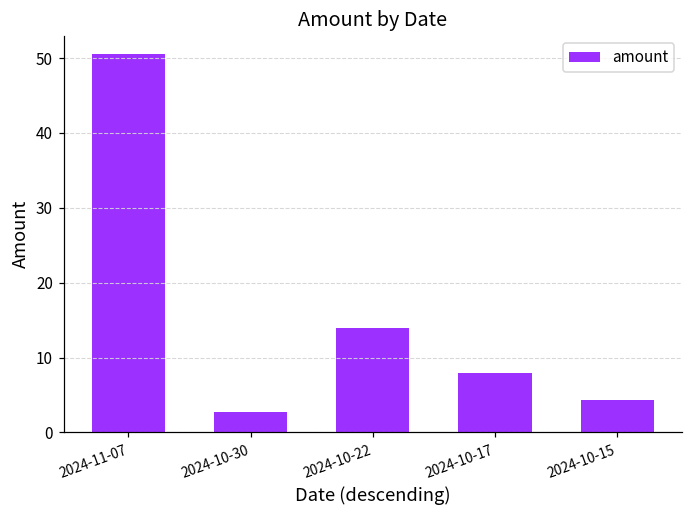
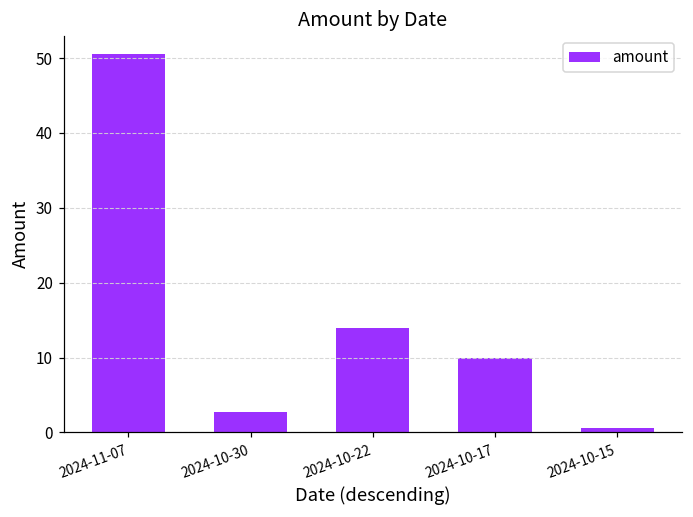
  {
    "2024-11-07": 50,
    "2024-10-30": 3,
    "2024-10-22": 14,
-   "2024-10-17": 8,
-   "2024-10-15": 4
+   "2024-10-17": 10,
+   "2024-10-15": 1
  }
